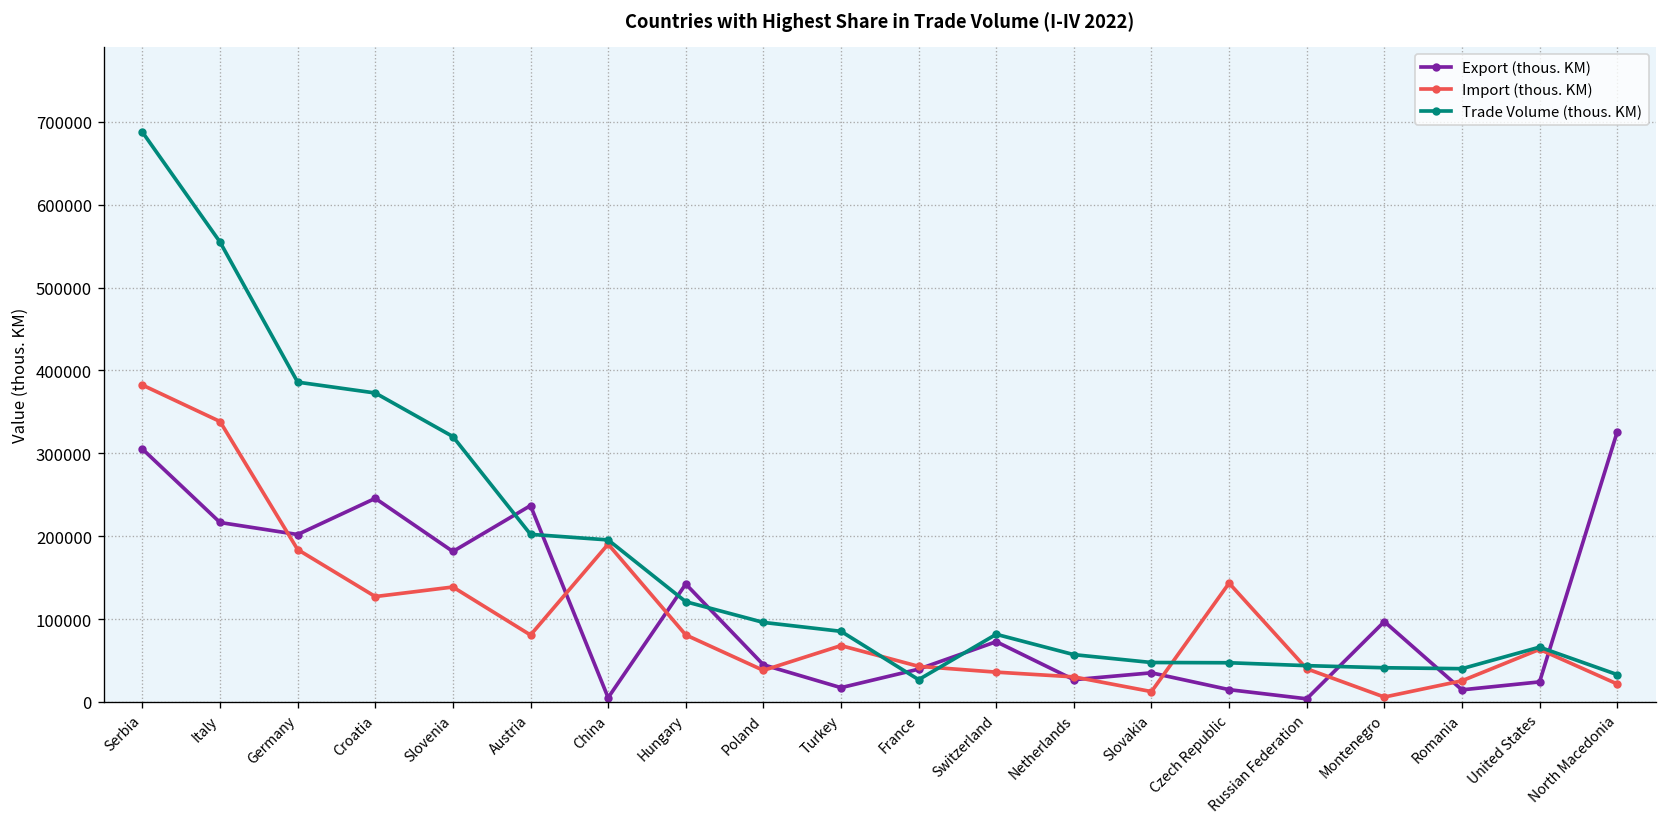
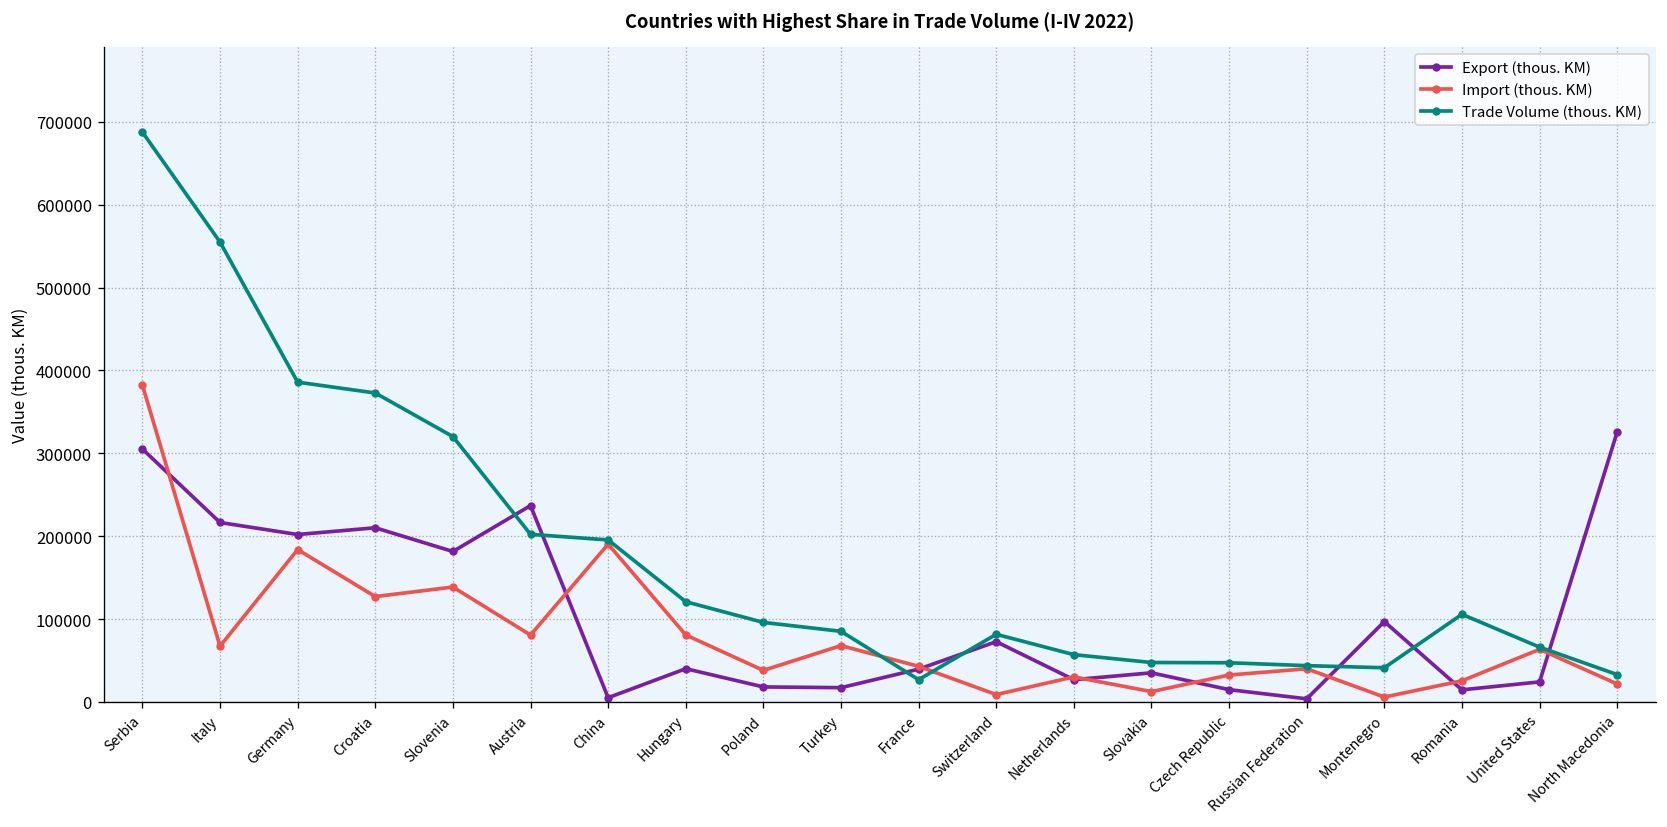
  {
    "Export (thous. KM)": {
      "Serbia": 310000,
      "Italy": 220000,
      "Germany": 200000,
-     "Croatia": 250000,
+     "Croatia": 210000,
      "Slovenia": 180000,
      "Austria": 240000,
      "China": 10000,
-     "Hungary": 140000,
-     "Poland": 40000,
+     "Hungary": 40000,
+     "Poland": 20000,
      "Turkey": 20000,
      "Switzerland": 70000,
      "Slovakia": 40000,
      "Czech Republic": 10000,
      "Russian Federation": 0,
      "Montenegro": 100000,
      "Romania": 10000,
      "United States": 20000,
      "North Macedonia": 330000
    },
    "Import (thous. KM)": {
      "Serbia": 380000,
-     "Italy": 340000,
+     "Italy": 70000,
      "Germany": 180000,
      "Croatia": 130000,
      "Slovenia": 140000,
      "Austria": 80000,
      "China": 190000,
      "Hungary": 80000,
      "Poland": 40000,
      "Turkey": 70000,
-     "Switzerland": 40000,
+     "Switzerland": 10000,
      "Slovakia": 10000,
-     "Czech Republic": 140000,
+     "Czech Republic": 30000,
      "Russian Federation": 40000,
      "Montenegro": 10000,
      "Romania": 30000,
      "North Macedonia": 20000
    },
    "Trade Volume (thous. KM)": {
      "Serbia": 690000,
      "Italy": 550000,
      "Germany": 390000,
      "Croatia": 370000,
      "Slovenia": 320000,
      "Austria": 200000,
      "China": 200000,
      "Hungary": 120000,
      "Poland": 100000,
      "Turkey": 90000,
      "France": 30000,
      "Switzerland": 80000,
      "Netherlands": 60000,
      "Slovakia": 50000,
      "Czech Republic": 50000,
      "Russian Federation": 40000,
      "Montenegro": 40000,
-     "Romania": 40000,
+     "Romania": 110000,
      "North Macedonia": 30000
    }
  }
